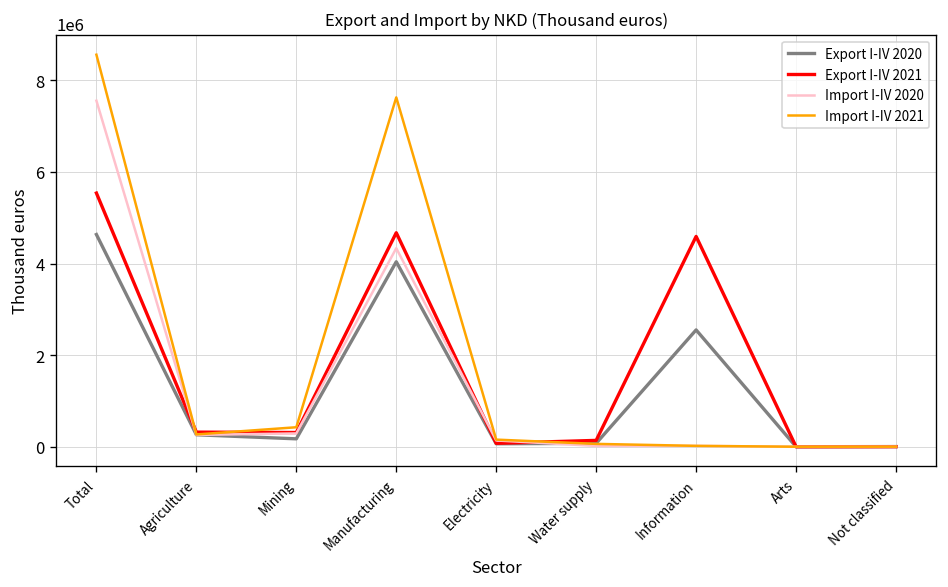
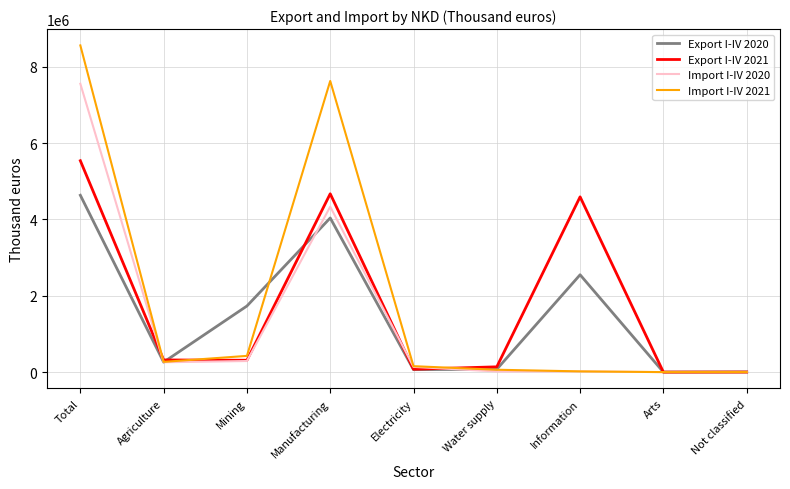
  {
    "Export I-IV 2020": {
      "Total": 4600000,
-     "Mining": 200000,
+     "Mining": 1700000,
      "Manufacturing": 4000000,
      "Information": 2600000
    },
    "Export I-IV 2021": {
      "Total": 5500000,
      "Manufacturing": 4700000,
      "Information": 4600000
    },
    "Import I-IV 2020": {
      "Total": 7600000,
      "Manufacturing": 4300000
    },
    "Import I-IV 2021": {
      "Total": 8600000,
      "Mining": 400000,
      "Manufacturing": 7600000
    }
  }
